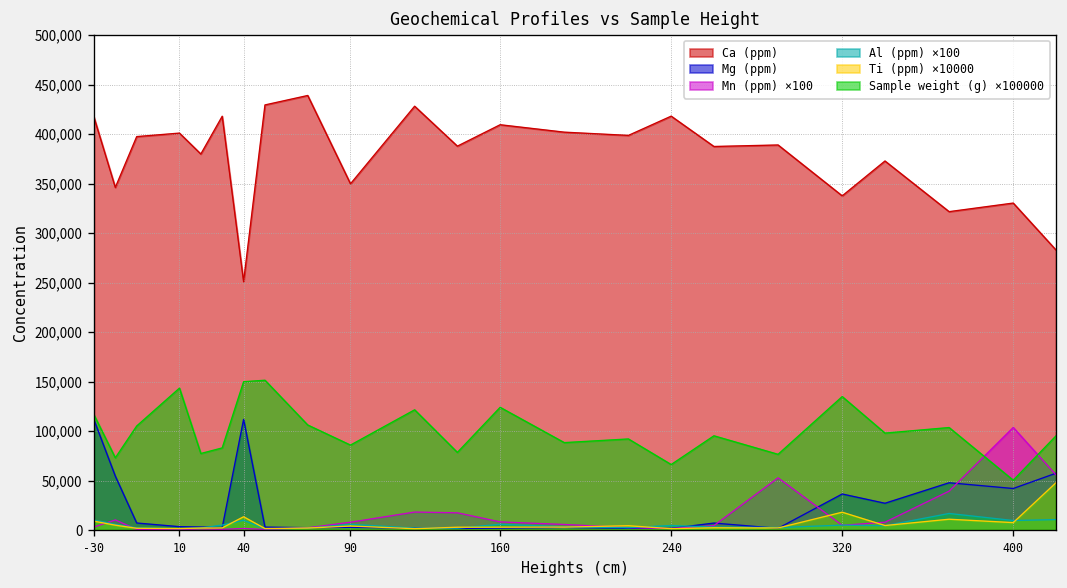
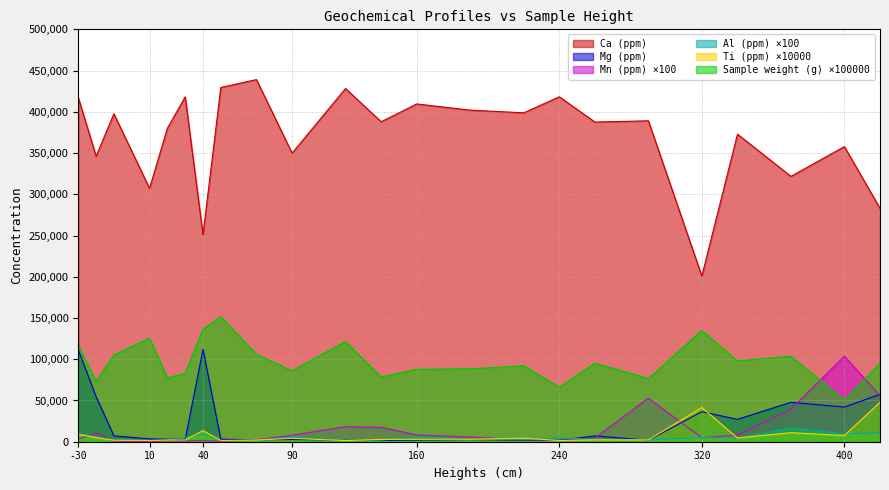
  {
    "Ca (ppm)": {
      "-30": "420,000",
-     "10": "400,000",
+     "10": "310,000",
      "40": "250,000",
      "90": "350,000",
      "160": "410,000",
      "240": "420,000",
-     "320": "340,000",
-     "400": "330,000"
+     "320": "200,000",
+     "400": "360,000"
    },
    "Mg (ppm)": {
      "-30": "110,000",
      "40": "110,000",
      "320": "40,000",
      "400": "40,000"
    },
    "Mn (ppm) ×100": {
      "-30": "0",
      "40": "0",
      "400": "100,000"
    },
    "Al (ppm) ×100": {
      "40": "10,000"
    },
    "Ti (ppm) ×10000": {
      "40": "10,000",
-     "320": "20,000"
+     "320": "40,000"
    },
    "Sample weight (g) ×100000": {
      "-30": "120,000",
-     "10": "140,000",
-     "40": "150,000",
+     "10": "130,000",
+     "40": "140,000",
      "90": "90,000",
-     "160": "120,000",
+     "160": "90,000",
      "240": "70,000",
      "320": "130,000",
      "400": "50,000"
    }
  }
